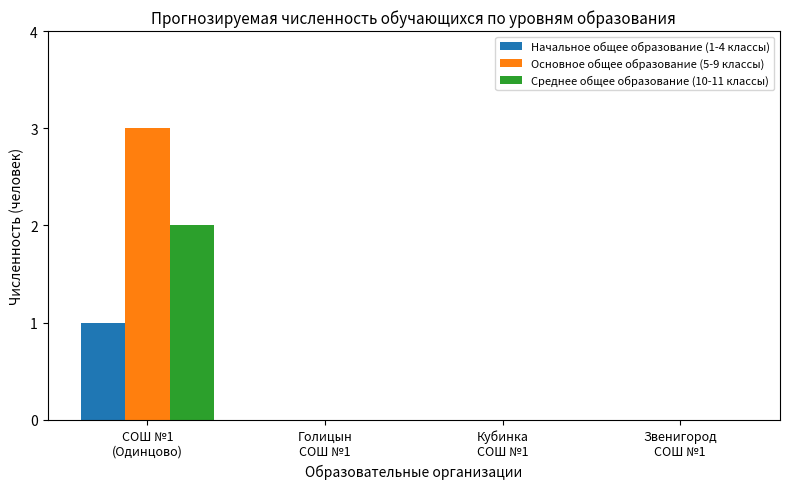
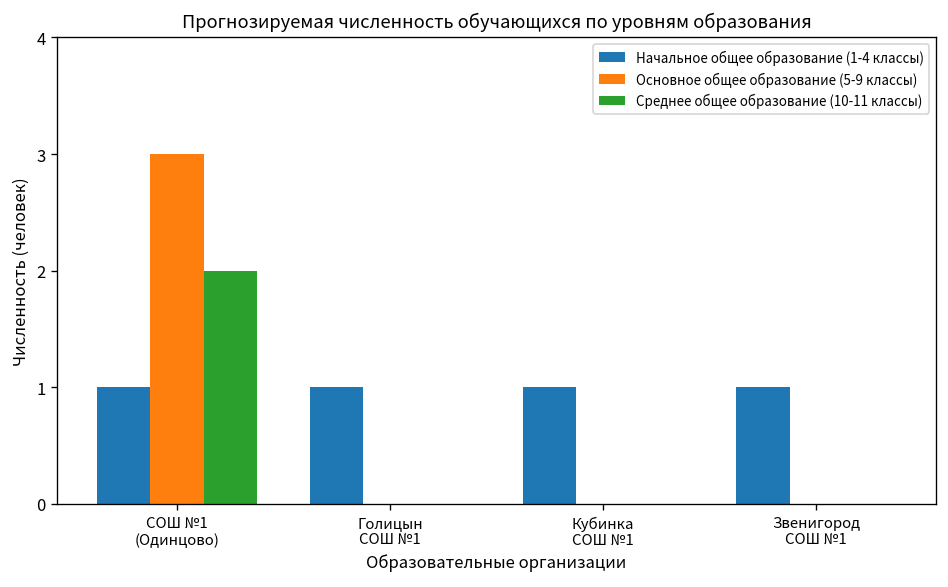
  {
    "Начальное общее образование (1-4 классы)": {
      "СОШ №1 (Одинцово)": 1,
-     "Голицын СОШ №1": 0,
-     "Кубинка СОШ №1": 0,
-     "Звенигород СОШ №1": 0
+     "Голицын СОШ №1": 1,
+     "Кубинка СОШ №1": 1,
+     "Звенигород СОШ №1": 1
    },
    "Основное общее образование (5-9 классы)": {
      "СОШ №1 (Одинцово)": 3,
      "Голицын СОШ №1": 0,
      "Кубинка СОШ №1": 0,
      "Звенигород СОШ №1": 0
    },
    "Среднее общее образование (10-11 классы)": {
      "СОШ №1 (Одинцово)": 2,
      "Голицын СОШ №1": 0,
      "Кубинка СОШ №1": 0,
      "Звенигород СОШ №1": 0
    }
  }
